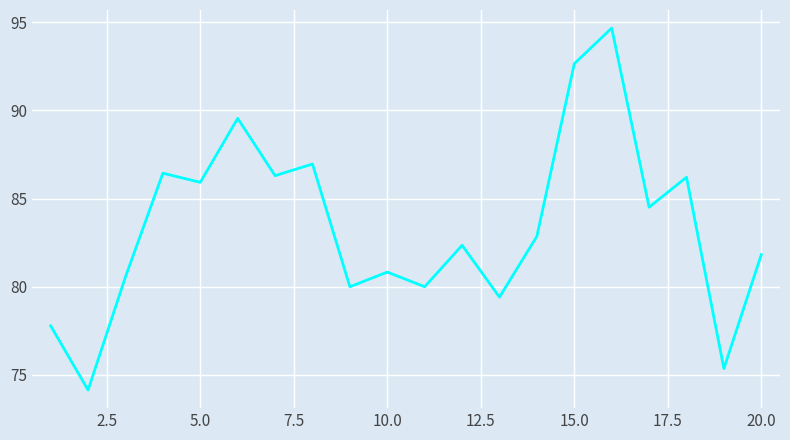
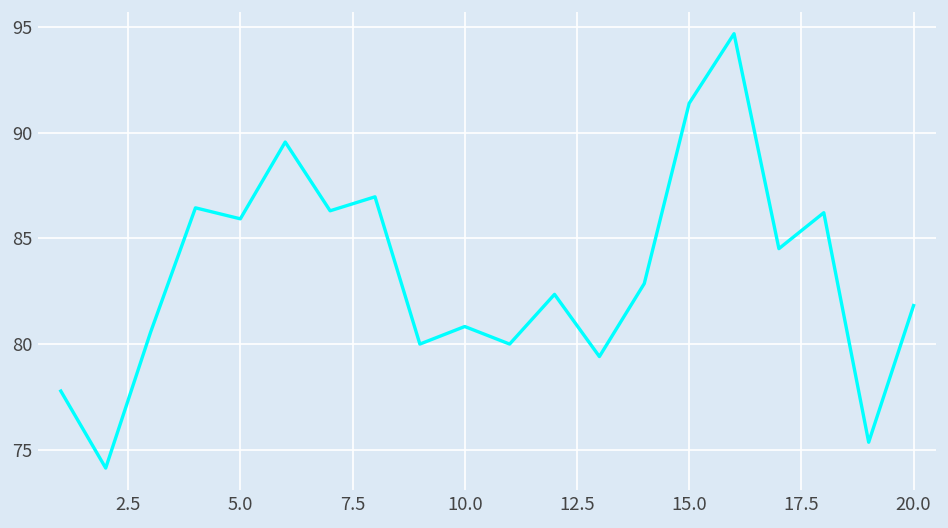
  {
    "5.0": 85.9,
    "10.0": 80.8,
-   "15.0": 92.7,
+   "15.0": 91.4,
    "20.0": 81.8
  }
